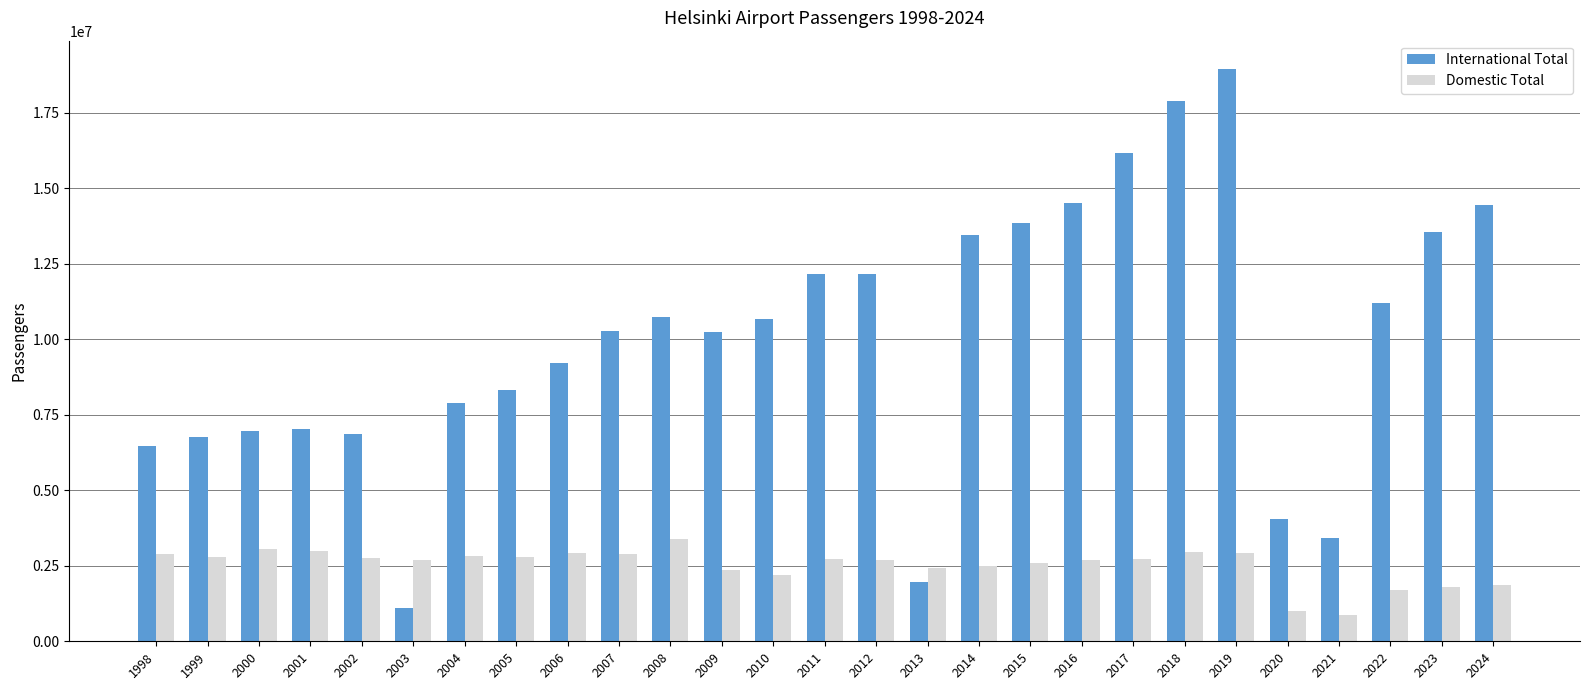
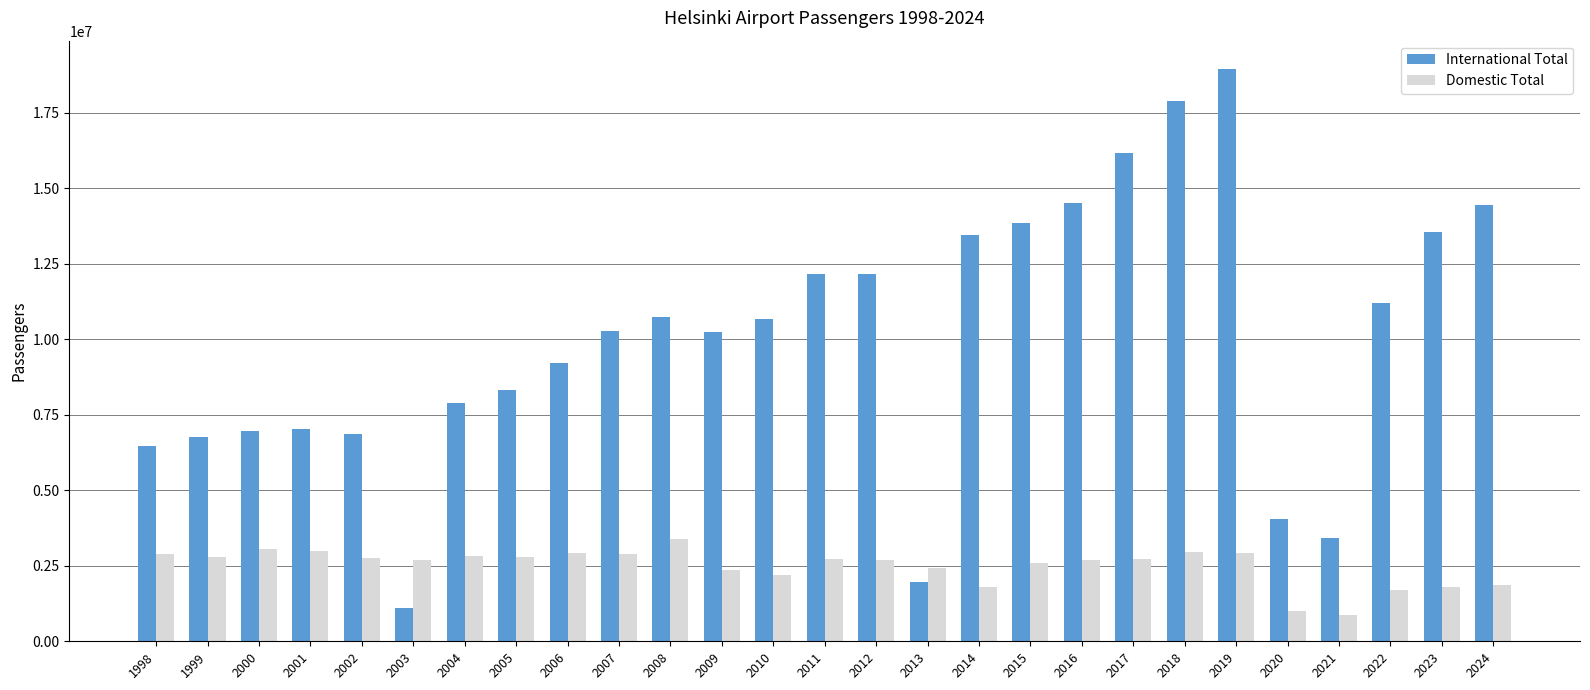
  {
    "International Total": {
      "1998": 6500000,
      "1999": 6800000,
      "2000": 7000000,
      "2001": 7000000,
      "2002": 6900000,
      "2003": 1100000,
      "2004": 7900000,
      "2005": 8300000,
      "2006": 9200000,
      "2007": 10300000,
      "2008": 10700000,
      "2009": 10200000,
      "2010": 10700000,
      "2011": 12200000,
      "2012": 12200000,
      "2013": 2000000,
      "2014": 13400000,
      "2015": 13800000,
      "2016": 14500000,
      "2017": 16200000,
      "2018": 17900000,
      "2019": 18900000,
      "2020": 4100000,
      "2021": 3400000,
      "2022": 11200000,
      "2023": 13500000,
      "2024": 14500000
    },
    "Domestic Total": {
      "1998": 2900000,
      "1999": 2800000,
      "2000": 3000000,
      "2001": 3000000,
      "2002": 2700000,
      "2003": 2700000,
      "2004": 2800000,
      "2005": 2800000,
      "2006": 2900000,
      "2007": 2900000,
      "2008": 3400000,
      "2009": 2400000,
      "2010": 2200000,
      "2011": 2700000,
      "2012": 2700000,
      "2013": 2400000,
-     "2014": 2500000,
+     "2014": 1800000,
      "2015": 2600000,
      "2016": 2700000,
      "2017": 2700000,
      "2018": 3000000,
      "2019": 2900000,
      "2020": 1000000,
      "2021": 900000,
      "2022": 1700000,
      "2023": 1800000,
      "2024": 1900000
    }
  }
